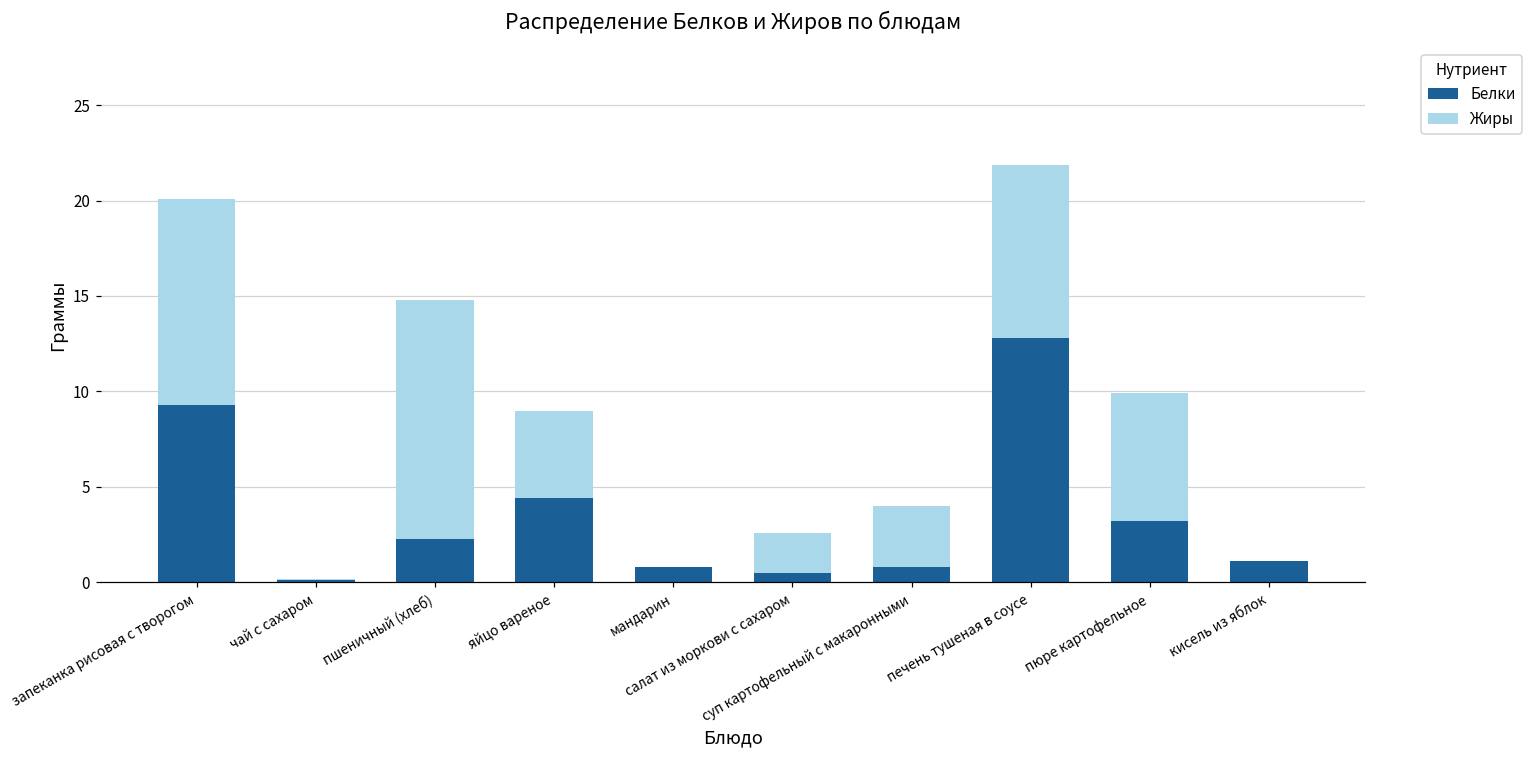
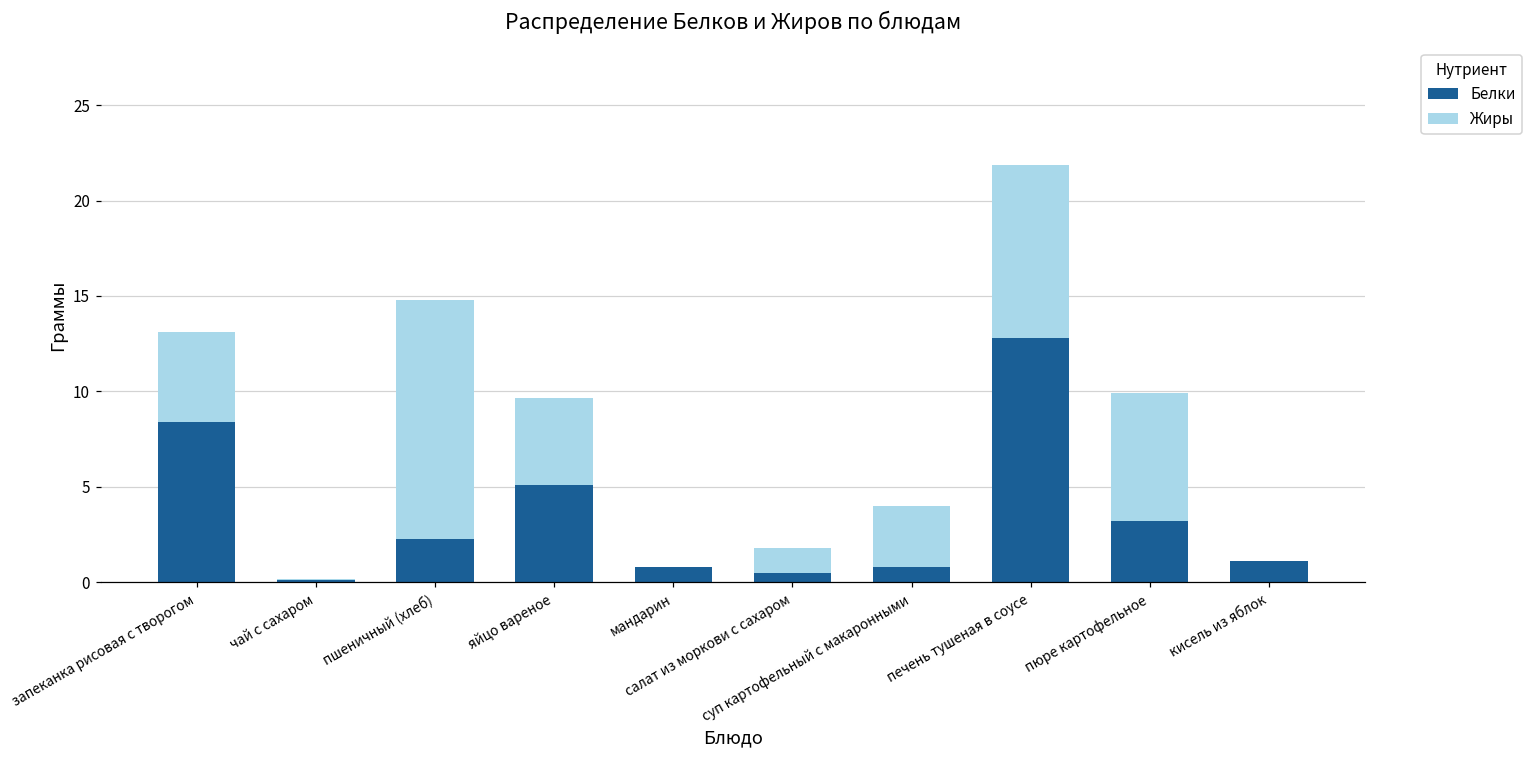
  {
    "Белки": {
-     "запеканка рисовая с творогом": 9.3,
+     "запеканка рисовая с творогом": 8.4,
      "пшеничный (хлеб)": 2.3,
-     "яйцо вареное": 4.4,
+     "яйцо вареное": 5.1,
      "мандарин": 0.8,
      "салат из моркови с сахаром": 0.5,
      "суп картофельный с макаронными": 0.8,
      "печень тушеная в соусе": 12.8,
      "пюре картофельное": 3.2,
      "кисель из яблок": 1.1
    },
    "Жиры": {
-     "запеканка рисовая с творогом": 10.8,
+     "запеканка рисовая с творогом": 4.7,
      "пшеничный (хлеб)": 12.5,
      "яйцо вареное": 4.6,
      "мандарин": 0.0,
-     "салат из моркови с сахаром": 2.1,
+     "салат из моркови с сахаром": 1.3,
      "суп картофельный с макаронными": 3.2,
      "печень тушеная в соусе": 9.0,
      "пюре картофельное": 6.7,
      "кисель из яблок": 0.0
    }
  }
